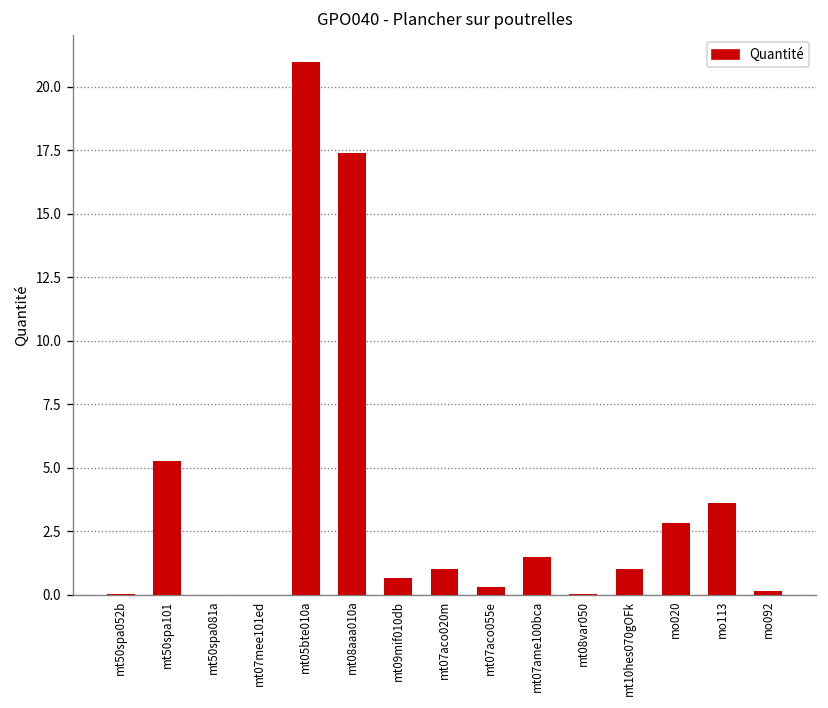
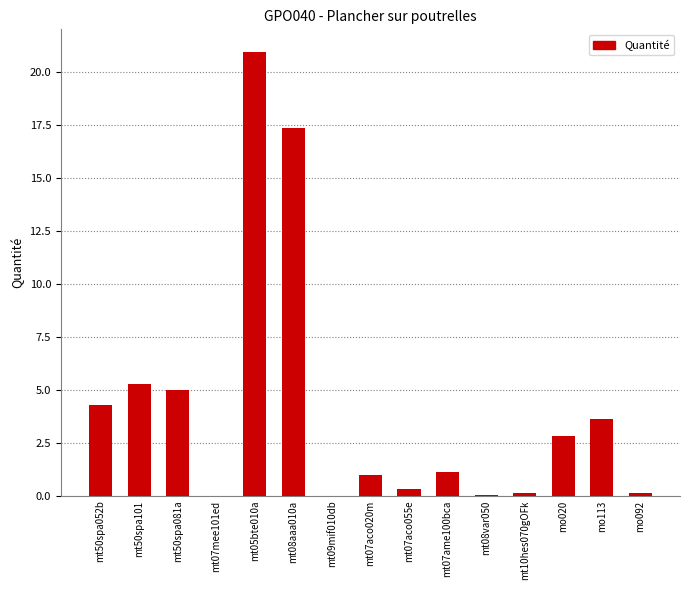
  {
-   "mt50spa052b": 0.0,
+   "mt50spa052b": 4.3,
    "mt50spa101": 5.3,
-   "mt50spa081a": 0.0,
+   "mt50spa081a": 5.0,
    "mt05bte010a": 21.0,
    "mt08aaa010a": 17.4,
-   "mt09mif010db": 0.7,
+   "mt09mif010db": 0.0,
    "mt07aco020m": 1.0,
    "mt07aco055e": 0.3,
-   "mt07ame100bca": 1.5,
-   "mt10hes070gOFk": 1.0,
+   "mt07ame100bca": 1.1,
+   "mt10hes070gOFk": 0.1,
    "mo020": 2.8,
    "mo113": 3.6,
    "mo092": 0.1
  }
